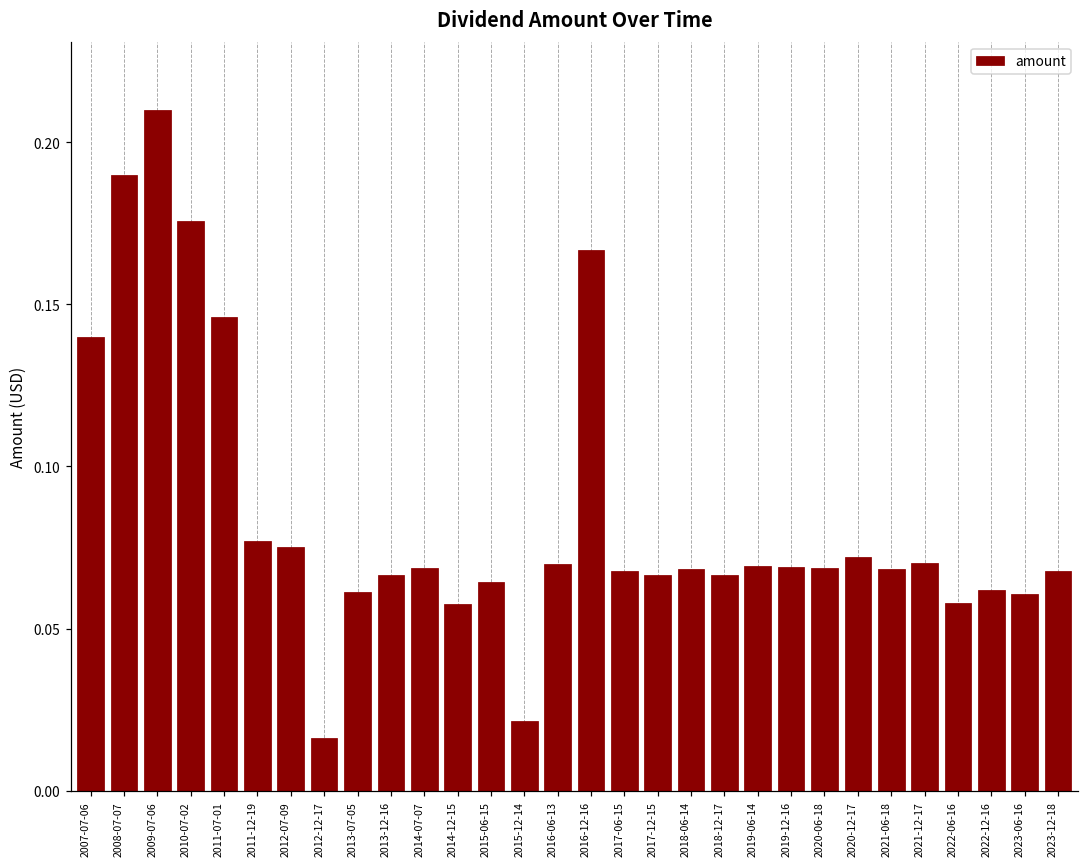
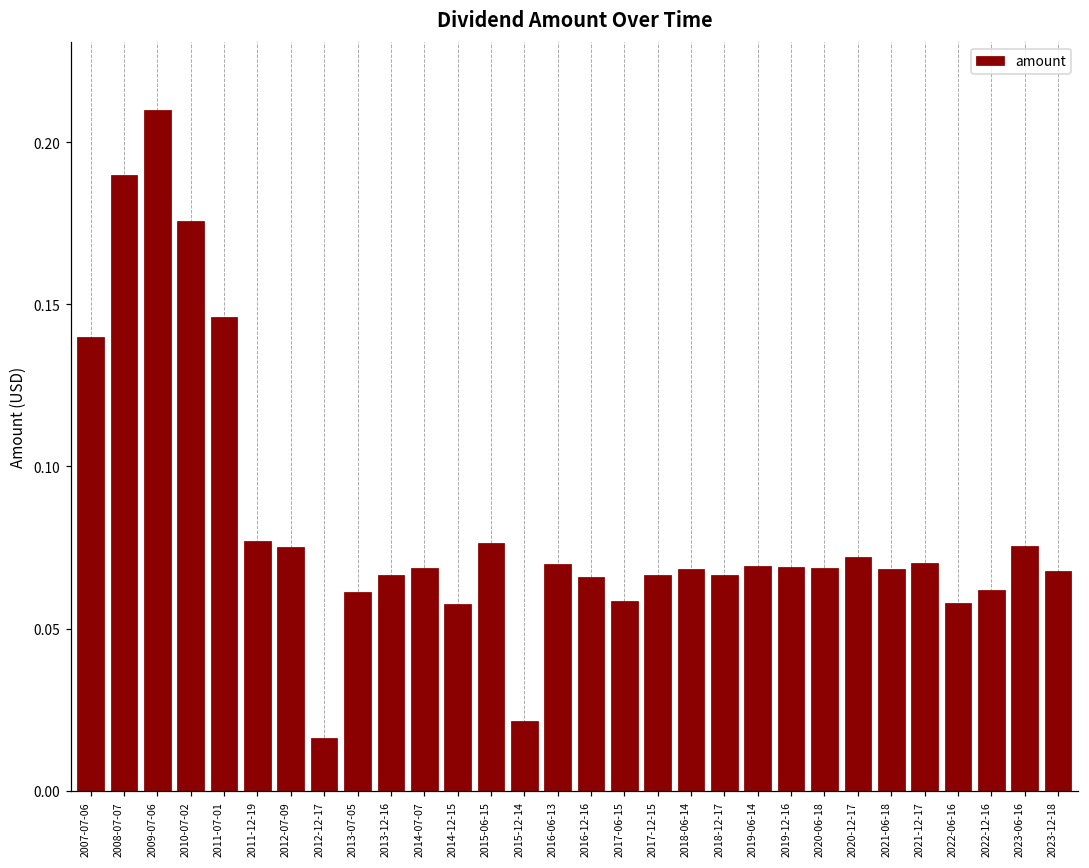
  {
    "2007-07-06": 0.140,
    "2008-07-07": 0.190,
    "2009-07-06": 0.210,
    "2010-07-02": 0.176,
    "2011-07-01": 0.146,
    "2011-12-19": 0.077,
    "2012-07-09": 0.075,
    "2012-12-17": 0.016,
    "2013-07-05": 0.061,
    "2013-12-16": 0.066,
    "2014-07-07": 0.069,
    "2014-12-15": 0.058,
-   "2015-06-15": 0.064,
+   "2015-06-15": 0.076,
    "2015-12-14": 0.021,
    "2016-06-13": 0.070,
-   "2016-12-16": 0.167,
-   "2017-06-15": 0.068,
+   "2016-12-16": 0.066,
+   "2017-06-15": 0.059,
    "2017-12-15": 0.067,
    "2018-06-14": 0.068,
    "2018-12-17": 0.067,
    "2019-06-14": 0.069,
    "2019-12-16": 0.069,
    "2020-06-18": 0.069,
    "2020-12-17": 0.072,
    "2021-06-18": 0.068,
    "2021-12-17": 0.070,
    "2022-06-16": 0.058,
    "2022-12-16": 0.062,
-   "2023-06-16": 0.061,
+   "2023-06-16": 0.076,
    "2023-12-18": 0.068
  }
